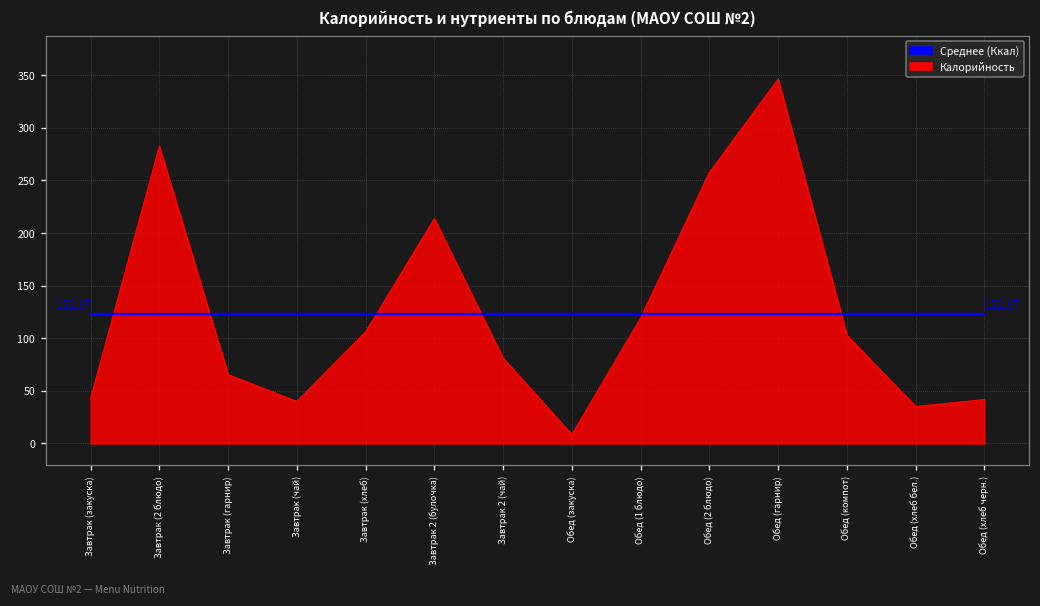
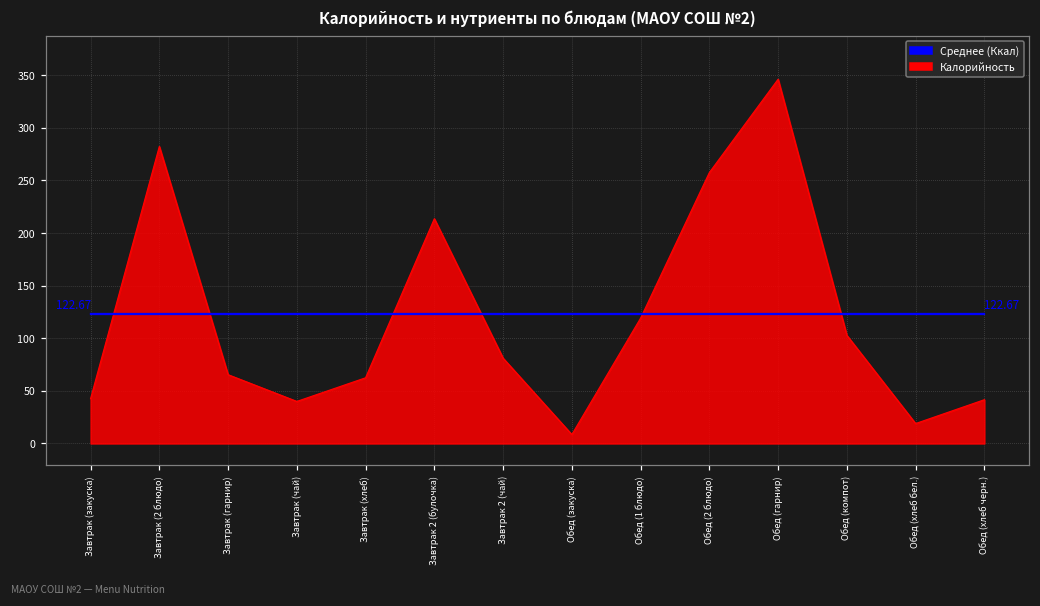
  {
    "Калорийность": {
      "Завтрак (закуска)": 40,
      "Завтрак (2 блюдо)": 280,
      "Завтрак (гарнир)": 70,
      "Завтрак (чай)": 40,
-     "Завтрак (хлеб)": 110,
+     "Завтрак (хлеб)": 60,
      "Завтрак 2 (булочка)": 210,
      "Завтрак 2 (чай)": 80,
      "Обед (закуска)": 10,
      "Обед (1 блюдо)": 120,
      "Обед (2 блюдо)": 260,
      "Обед (гарнир)": 350,
      "Обед (компот)": 100,
-     "Обед (хлеб бел.)": 40,
+     "Обед (хлеб бел.)": 20,
      "Обед (хлеб черн.)": 40
    },
    "Среднее (Ккал)": {
      "Завтрак (закуска)": 122.67,
      "Обед (хлеб черн.)": 122.67
    }
  }
